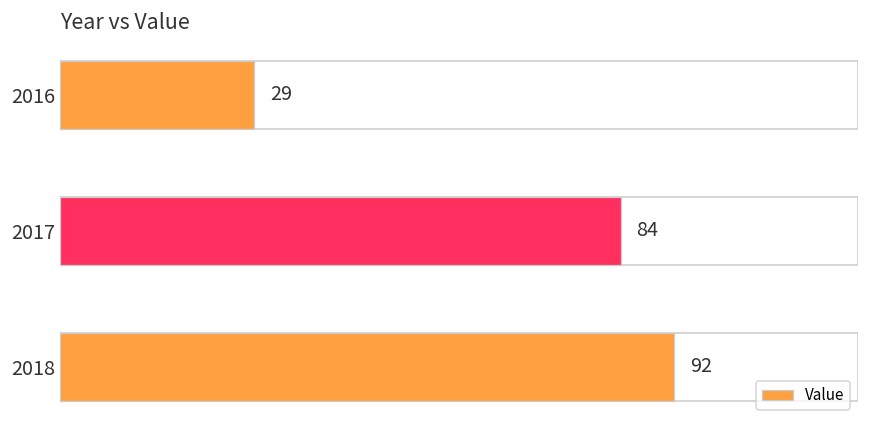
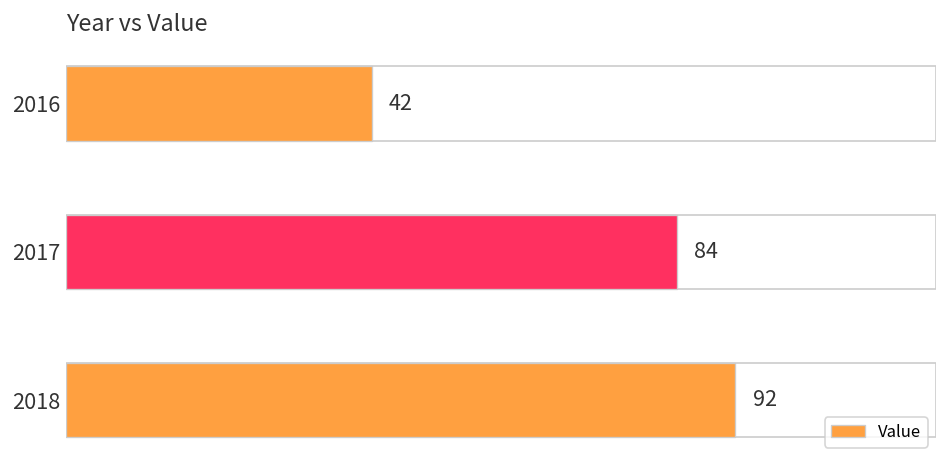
  {
-   "2016": 29,
+   "2016": 42,
    "2017": 84,
    "2018": 92
  }
